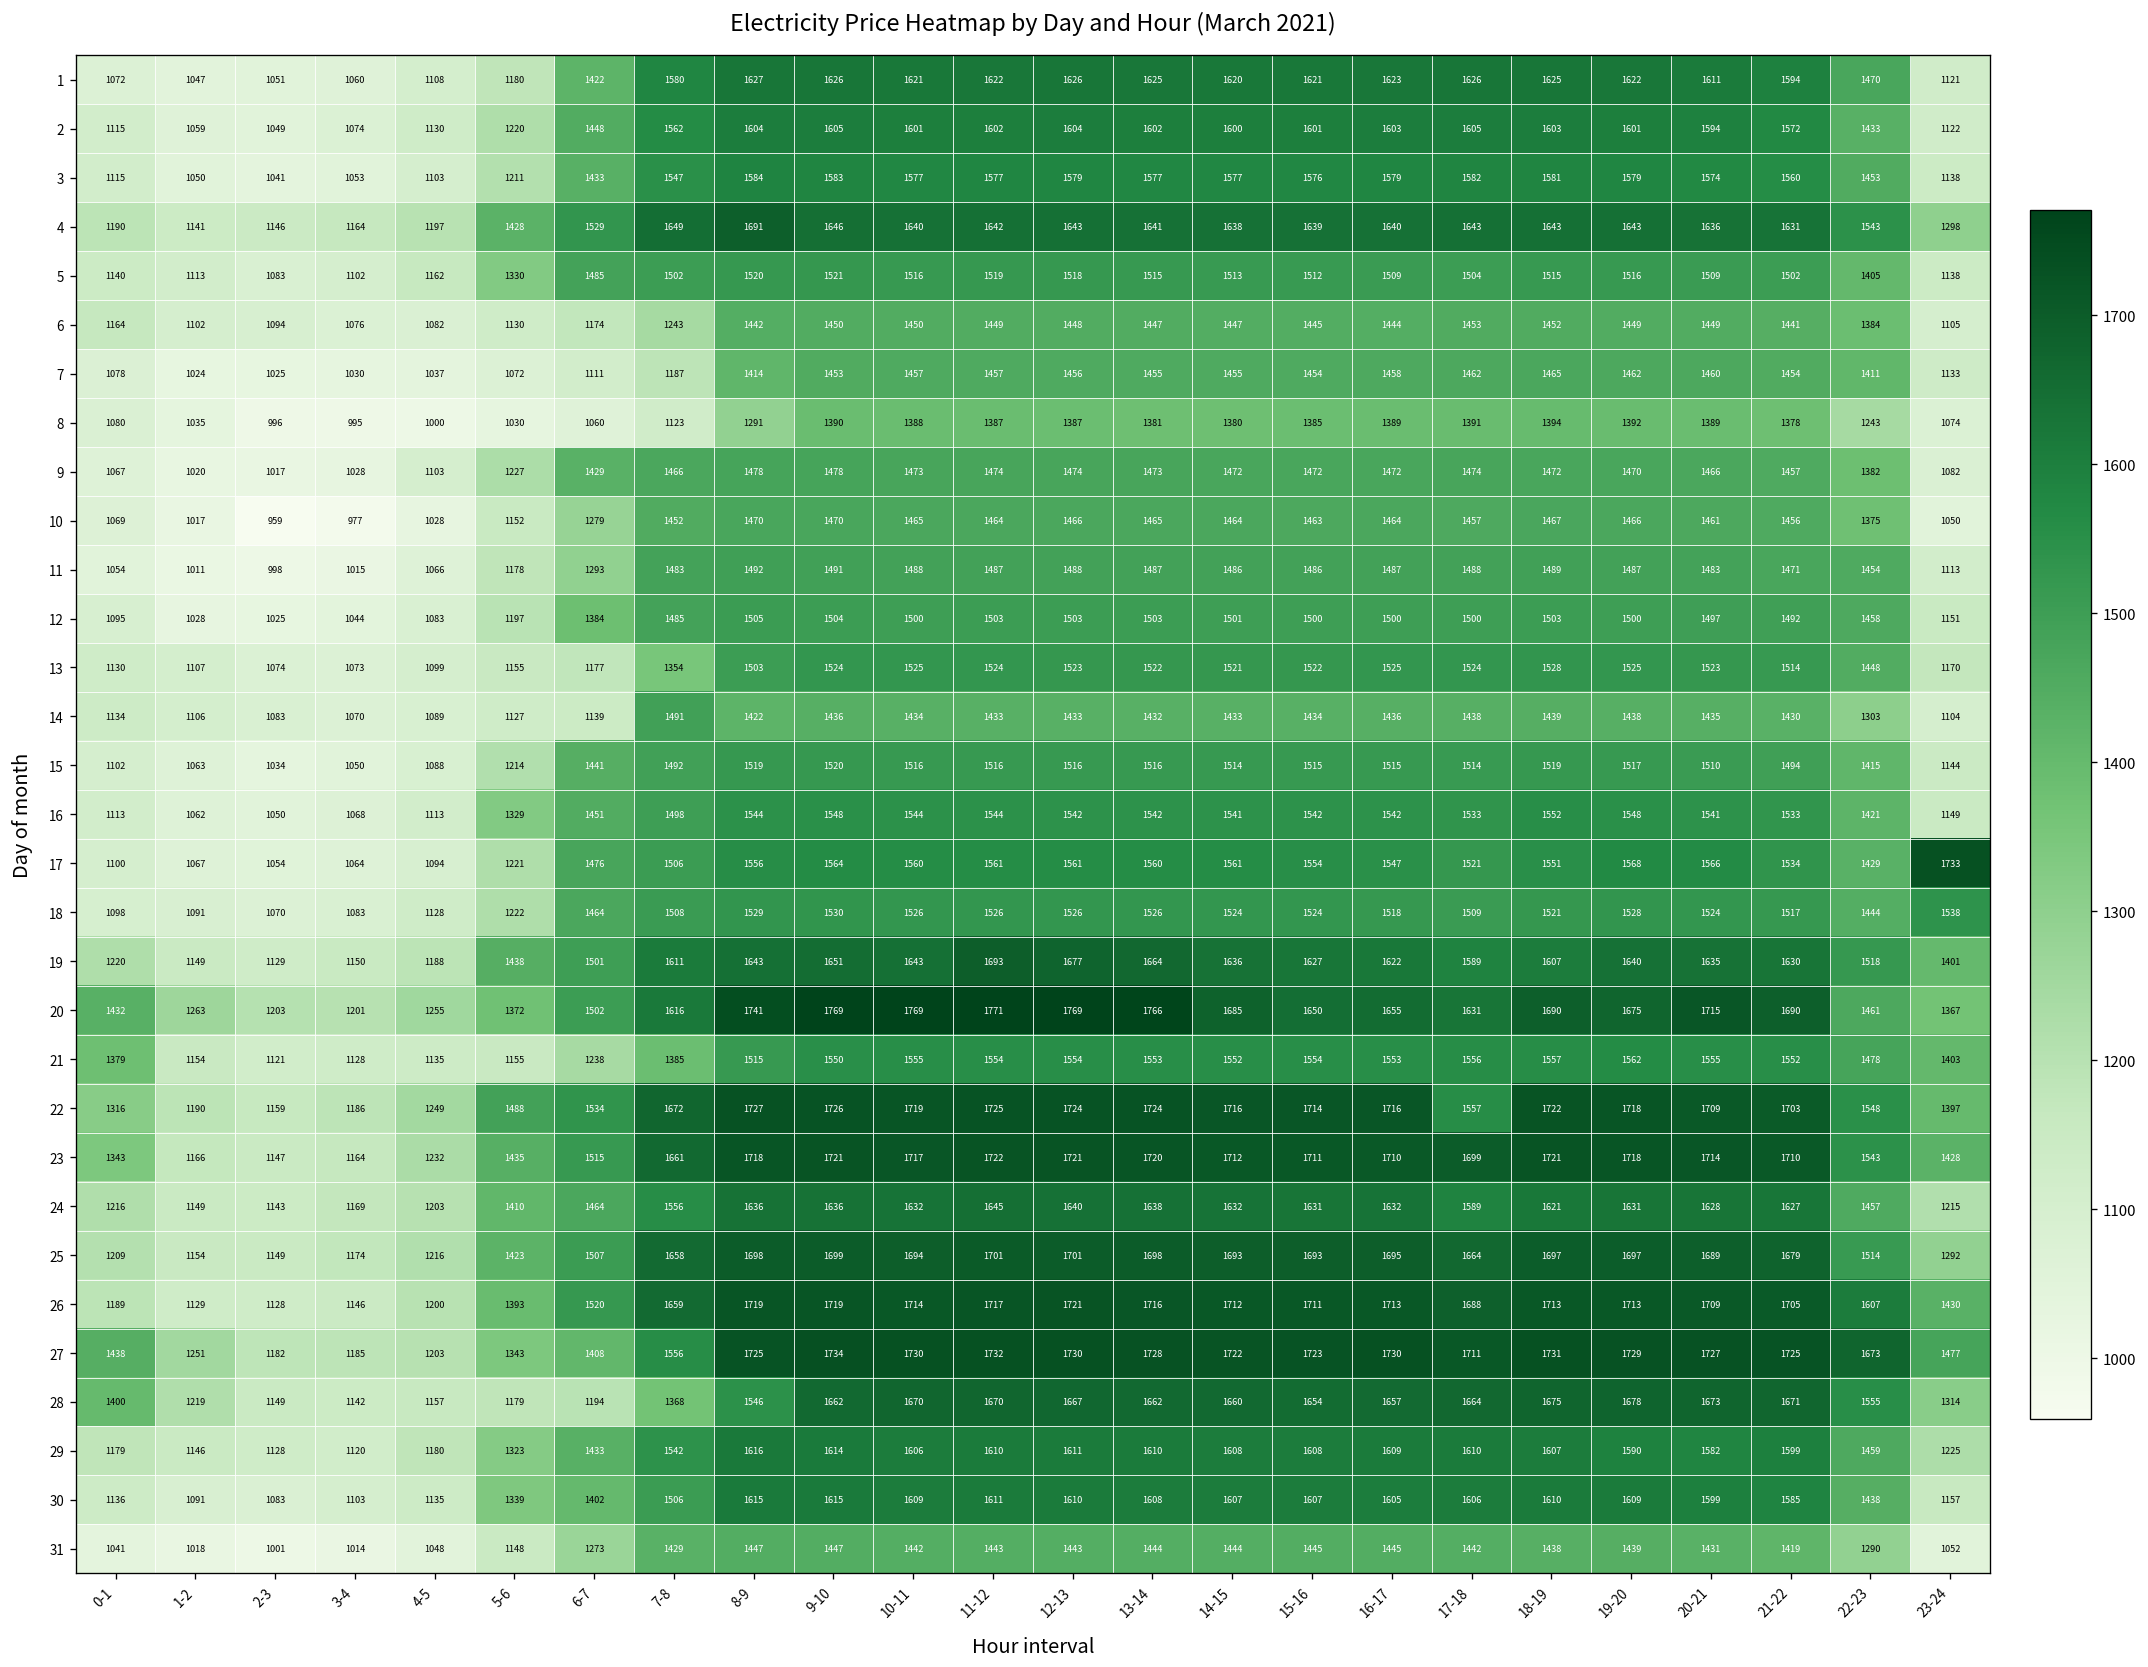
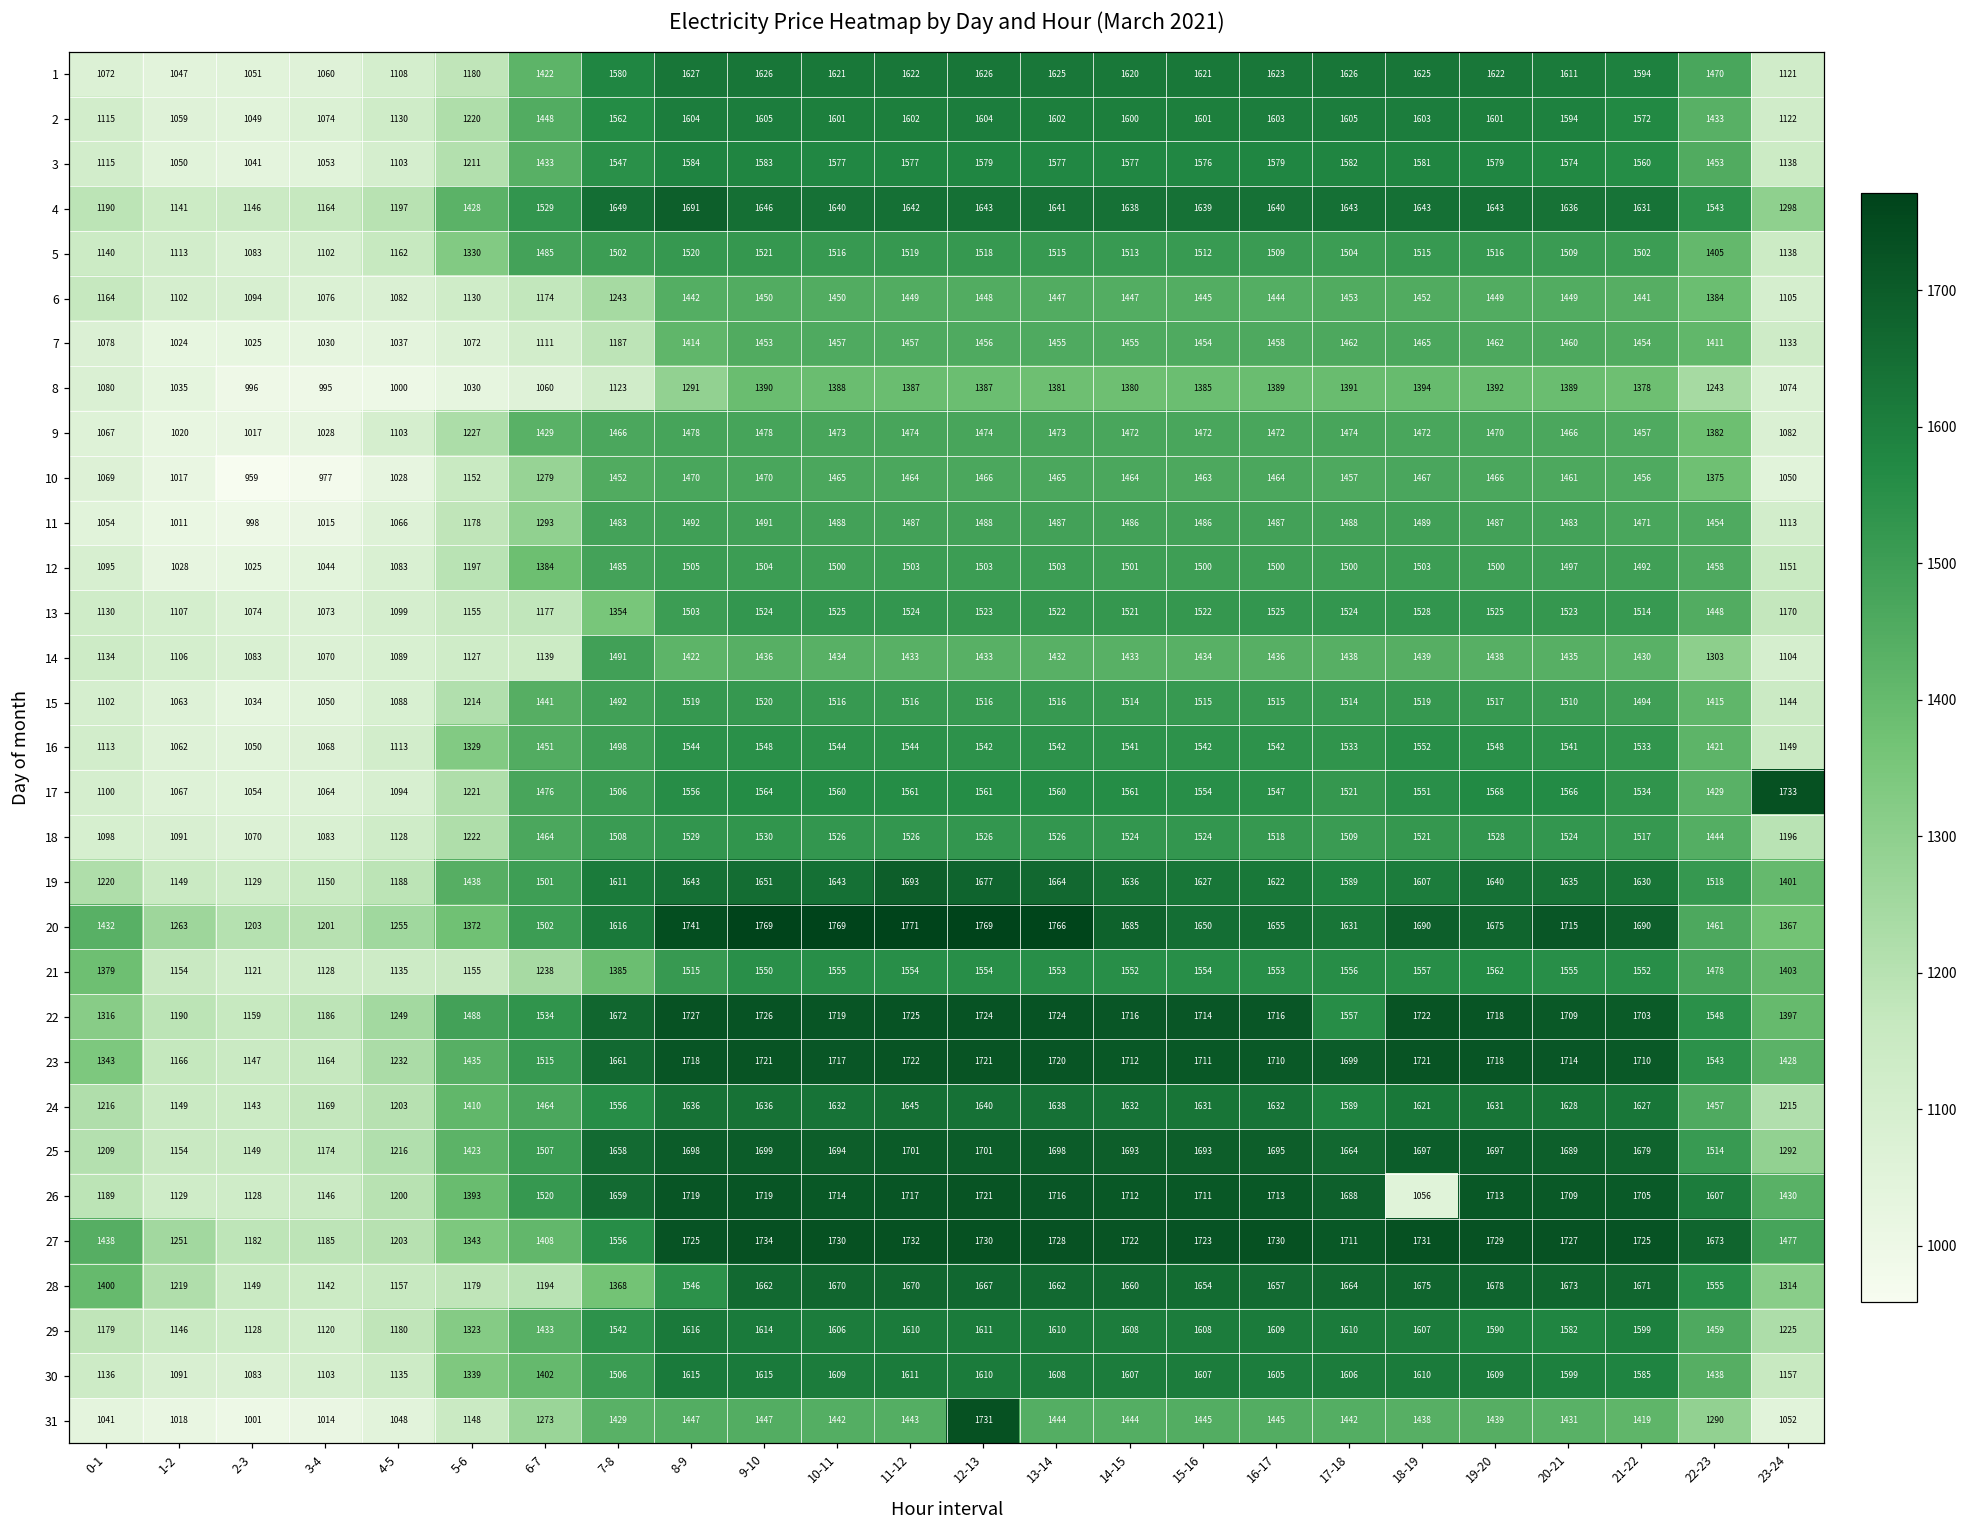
  {
    "18": {
      "0-1": 1098,
      "1-2": 1091,
      "2-3": 1070,
      "3-4": 1083,
      "4-5": 1128,
      "5-6": 1222,
      "6-7": 1464,
      "7-8": 1508,
      "8-9": 1529,
      "9-10": 1530,
      "10-11": 1526,
      "11-12": 1526,
      "12-13": 1526,
      "13-14": 1526,
      "14-15": 1524,
      "15-16": 1524,
      "16-17": 1518,
      "17-18": 1509,
      "18-19": 1521,
      "19-20": 1528,
      "20-21": 1524,
      "21-22": 1517,
      "22-23": 1444,
-     "23-24": 1538
+     "23-24": 1196
    },
    "26": {
      "0-1": 1189,
      "1-2": 1129,
      "2-3": 1128,
      "3-4": 1146,
      "4-5": 1200,
      "5-6": 1393,
      "6-7": 1520,
      "7-8": 1659,
      "8-9": 1719,
      "9-10": 1719,
      "10-11": 1714,
      "11-12": 1717,
      "12-13": 1721,
      "13-14": 1716,
      "14-15": 1712,
      "15-16": 1711,
      "16-17": 1713,
      "17-18": 1688,
-     "18-19": 1713,
+     "18-19": 1056,
      "19-20": 1713,
      "20-21": 1709,
      "21-22": 1705,
      "22-23": 1607,
      "23-24": 1430
    },
    "31": {
      "0-1": 1041,
      "1-2": 1018,
      "2-3": 1001,
      "3-4": 1014,
      "4-5": 1048,
      "5-6": 1148,
      "6-7": 1273,
      "7-8": 1429,
      "8-9": 1447,
      "9-10": 1447,
      "10-11": 1442,
      "11-12": 1443,
-     "12-13": 1443,
+     "12-13": 1731,
      "13-14": 1444,
      "14-15": 1444,
      "15-16": 1445,
      "16-17": 1445,
      "17-18": 1442,
      "18-19": 1438,
      "19-20": 1439,
      "20-21": 1431,
      "21-22": 1419,
      "22-23": 1290,
      "23-24": 1052
    }
  }
